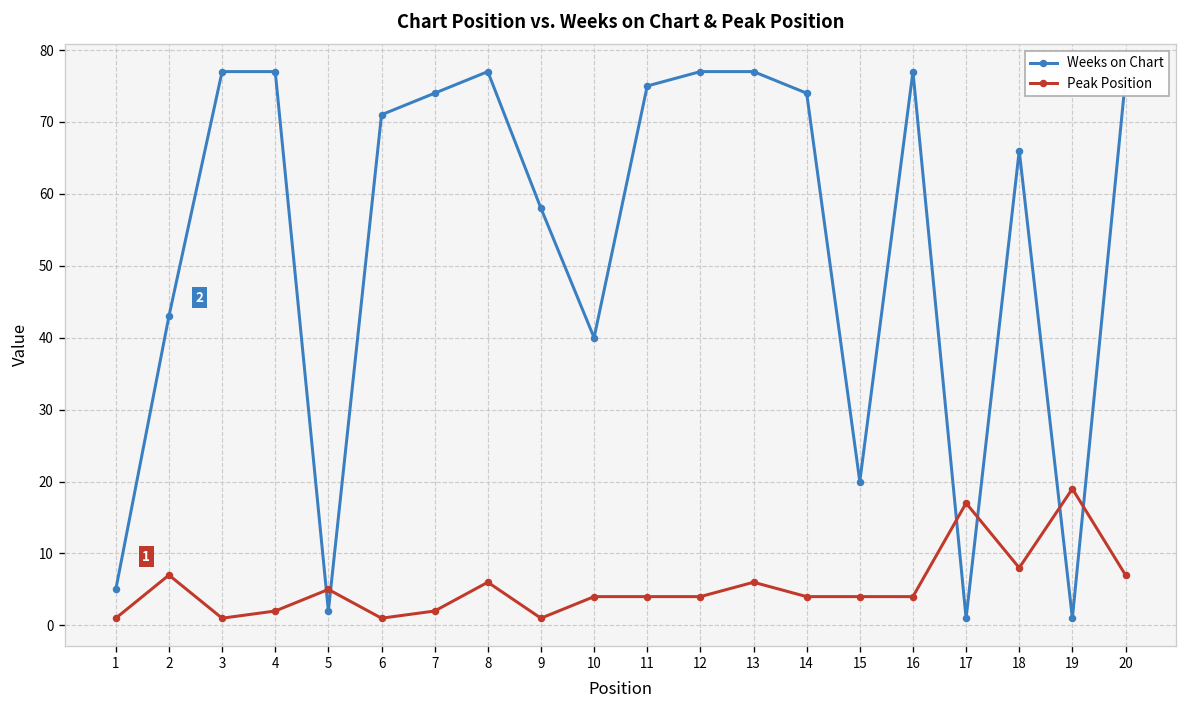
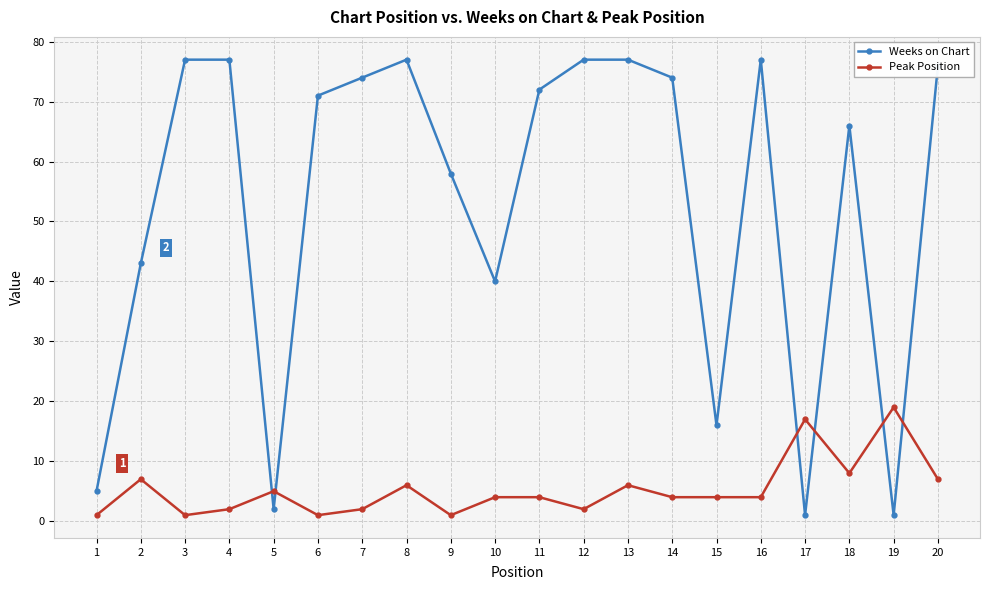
  {
    "Weeks on Chart": {
      "1": 5,
      "3": 77,
      "4": 77,
      "5": 2,
      "6": 71,
      "7": 74,
      "8": 77,
      "9": 58,
      "10": 40,
-     "11": 75,
+     "11": 72,
      "12": 77,
      "13": 77,
      "14": 74,
-     "15": 20,
+     "15": 16,
      "16": 77,
      "17": 1,
      "18": 66,
      "19": 1
    },
    "Peak Position": {
      "1": 1,
      "3": 1,
      "4": 2,
      "5": 5,
      "6": 1,
      "7": 2,
      "8": 6,
      "9": 1,
      "10": 4,
      "11": 4,
-     "12": 4,
+     "12": 2,
      "13": 6,
      "14": 4,
      "15": 4,
      "16": 4,
      "17": 17,
      "18": 8,
      "19": 19,
      "20": 7
    }
  }
